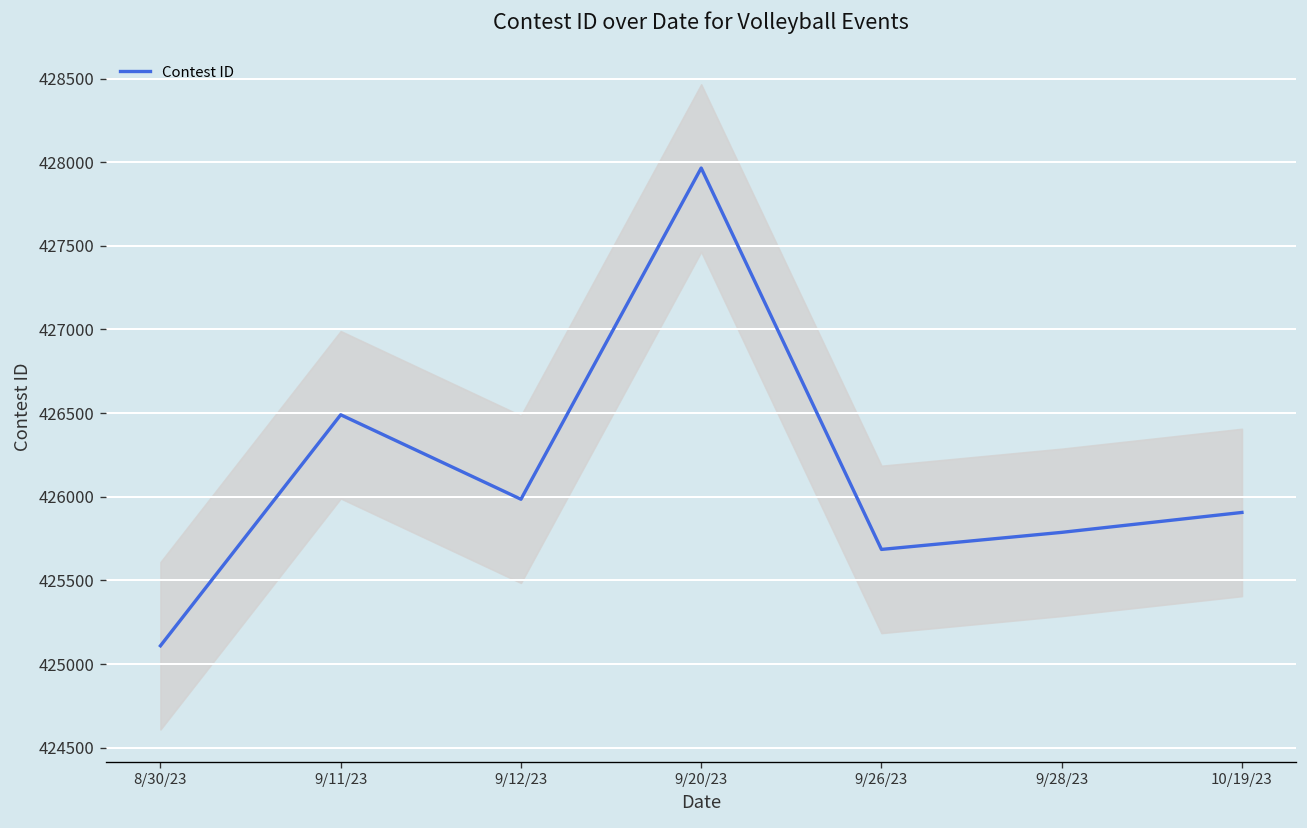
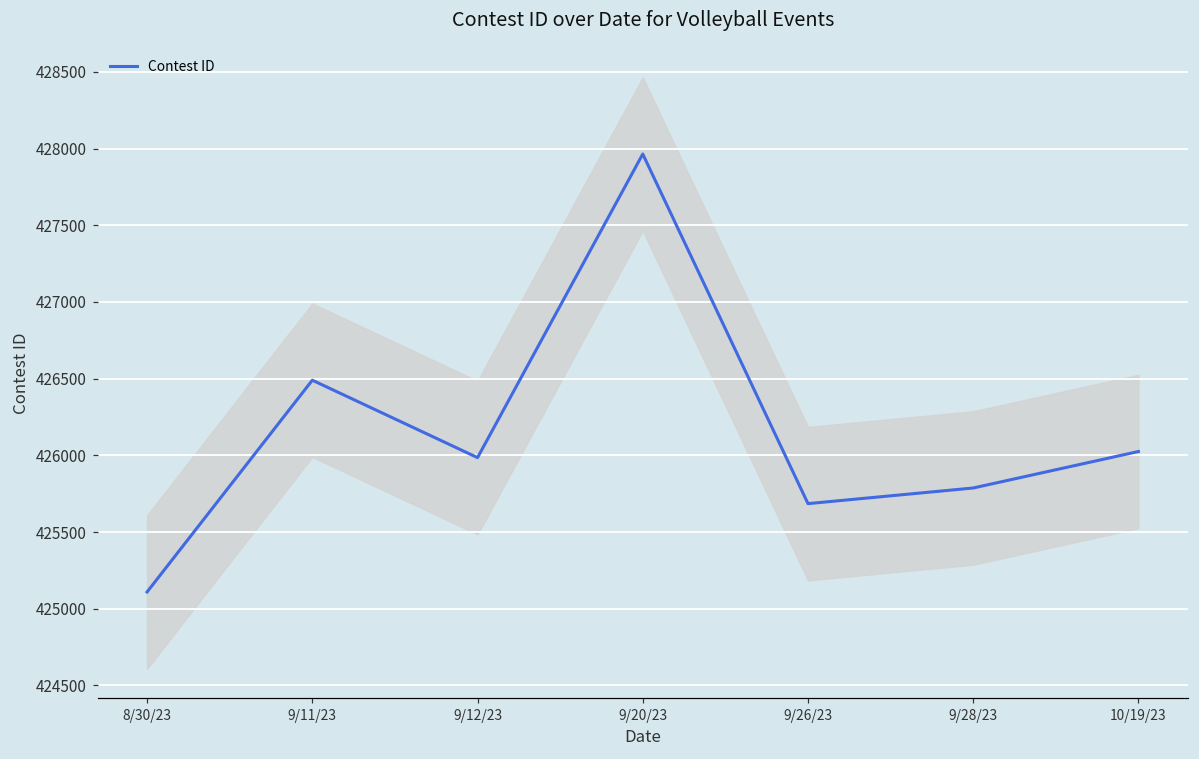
  {
    "Contest ID": {
      "8/30/23": 425110,
      "9/11/23": 426490,
      "9/12/23": 425990,
      "9/20/23": 427970,
      "9/26/23": 425690,
      "9/28/23": 425790,
-     "10/19/23": 425910
+     "10/19/23": 426030
    }
  }
